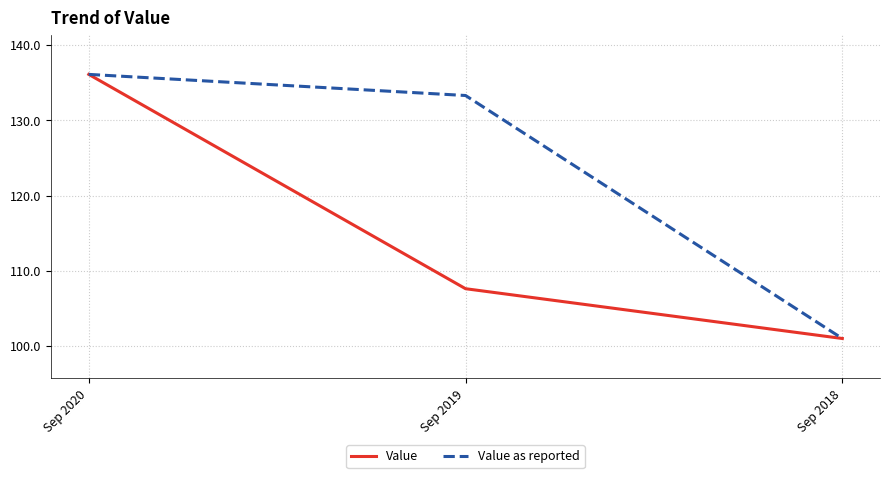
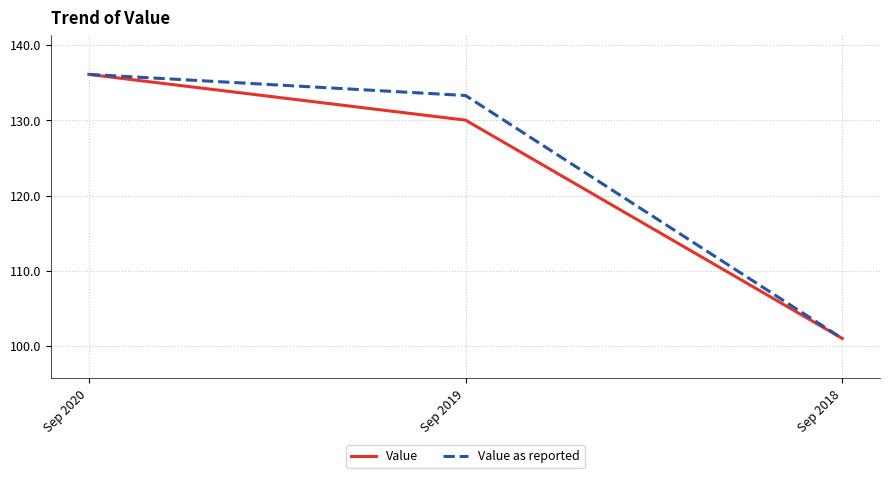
  {
    "Value": {
-     "Sep 2019": 108
+     "Sep 2019": 130
    },
    "Value as reported": {
      "Sep 2019": 133
    }
  }
